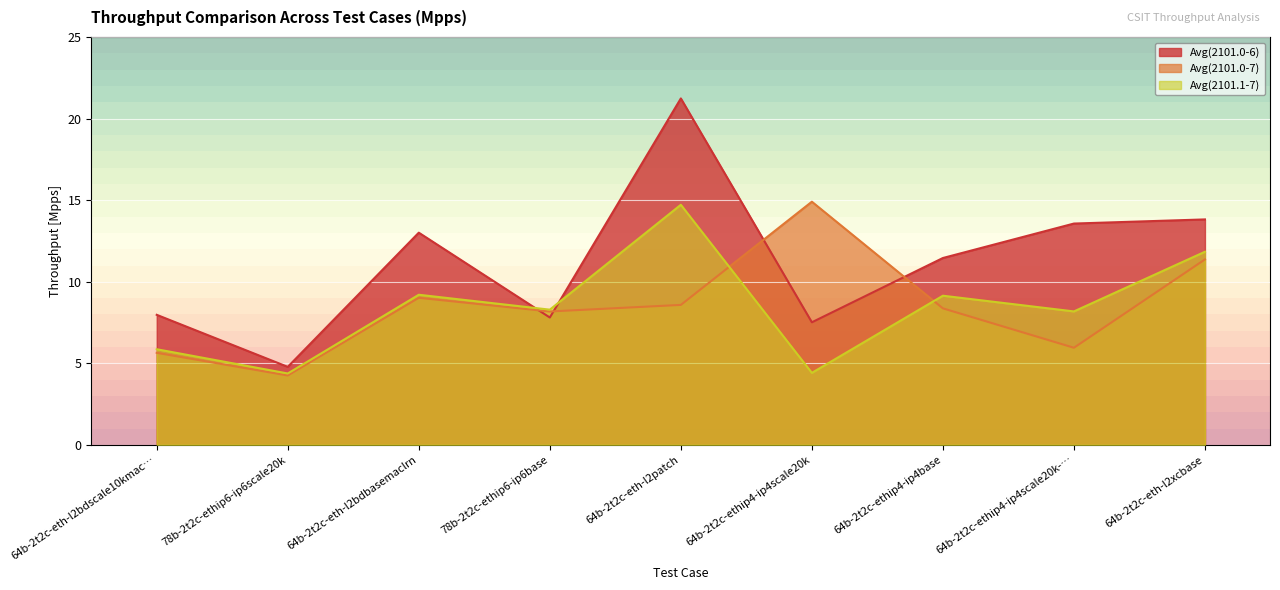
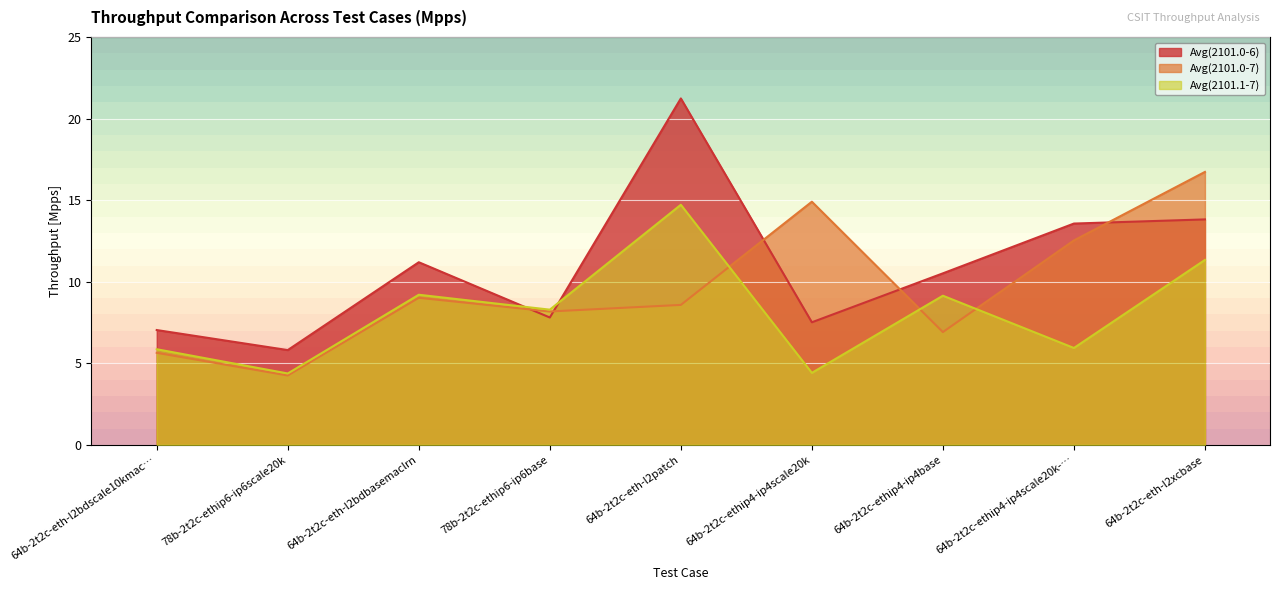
  {
    "Avg(2101.0-6)": {
-     "64b-2t2c-eth-l2bdscale10kmac…": 8.0,
-     "78b-2t2c-ethip6-ip6scale20k": 4.8,
-     "64b-2t2c-eth-l2bdbasemaclrn": 13.0,
+     "64b-2t2c-eth-l2bdscale10kmac…": 7.0,
+     "78b-2t2c-ethip6-ip6scale20k": 5.8,
+     "64b-2t2c-eth-l2bdbasemaclrn": 11.2,
      "78b-2t2c-ethip6-ip6base": 7.8,
      "64b-2t2c-eth-l2patch": 21.2,
      "64b-2t2c-ethip4-ip4scale20k": 7.5,
-     "64b-2t2c-ethip4-ip4base": 11.5,
+     "64b-2t2c-ethip4-ip4base": 10.5,
      "64b-2t2c-ethip4-ip4scale20k-…": 13.6,
      "64b-2t2c-eth-l2xcbase": 13.8
    },
    "Avg(2101.0-7)": {
      "64b-2t2c-eth-l2bdscale10kmac…": 5.6,
      "64b-2t2c-eth-l2bdbasemaclrn": 9.0,
      "64b-2t2c-eth-l2patch": 8.6,
      "64b-2t2c-ethip4-ip4scale20k": 14.9,
-     "64b-2t2c-ethip4-ip4base": 8.4,
-     "64b-2t2c-ethip4-ip4scale20k-…": 5.9,
-     "64b-2t2c-eth-l2xcbase": 11.4
+     "64b-2t2c-ethip4-ip4base": 6.9,
+     "64b-2t2c-ethip4-ip4scale20k-…": 12.5,
+     "64b-2t2c-eth-l2xcbase": 16.7
    },
    "Avg(2101.1-7)": {
      "64b-2t2c-eth-l2bdscale10kmac…": 5.9,
      "64b-2t2c-eth-l2bdbasemaclrn": 9.2,
      "64b-2t2c-eth-l2patch": 14.7,
      "64b-2t2c-ethip4-ip4scale20k": 4.4,
      "64b-2t2c-ethip4-ip4base": 9.1,
-     "64b-2t2c-ethip4-ip4scale20k-…": 8.2,
-     "64b-2t2c-eth-l2xcbase": 11.8
+     "64b-2t2c-ethip4-ip4scale20k-…": 5.9,
+     "64b-2t2c-eth-l2xcbase": 11.3
    }
  }
